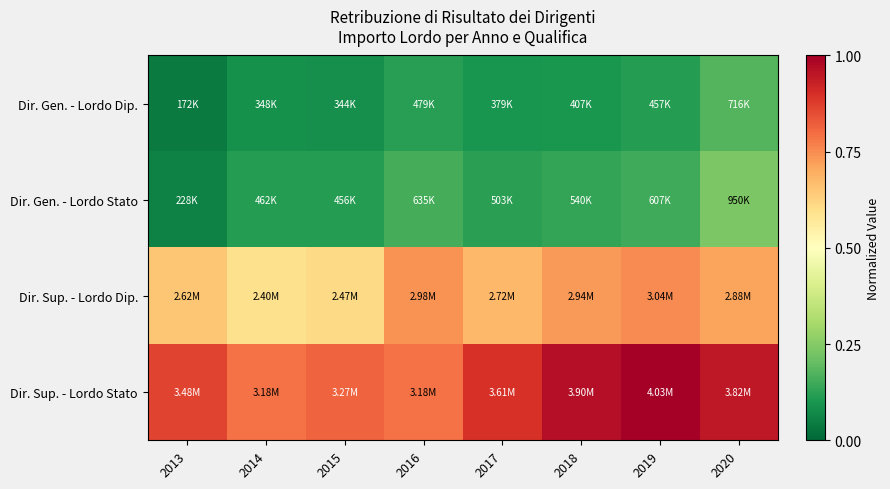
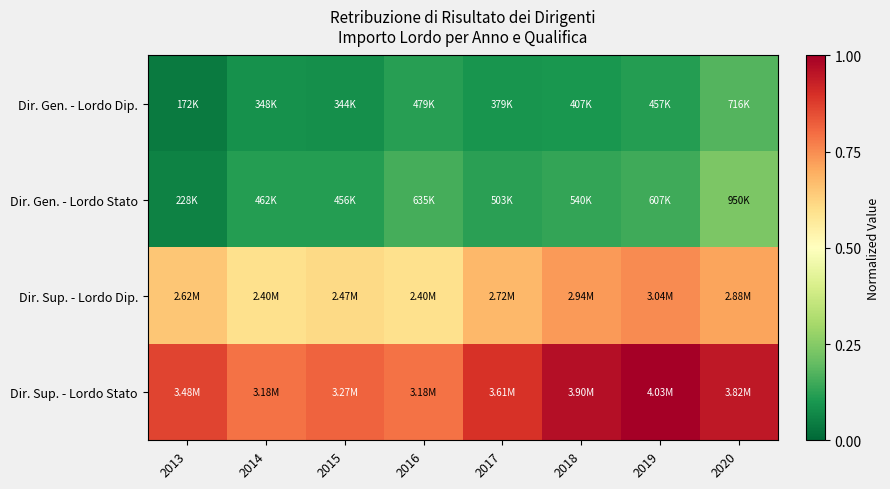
  {
    "Dir. Gen. - Lordo Dip.": {
      "2013": "172K",
      "2014": "348K",
      "2015": "344K",
      "2016": "479K",
      "2017": "379K",
      "2018": "407K",
      "2019": "457K",
      "2020": "716K"
    },
    "Dir. Gen. - Lordo Stato": {
      "2013": "228K",
      "2014": "462K",
      "2015": "456K",
      "2016": "635K",
      "2017": "503K",
      "2018": "540K",
      "2019": "607K",
      "2020": "950K"
    },
    "Dir. Sup. - Lordo Dip.": {
      "2013": "2.62M",
      "2014": "2.40M",
      "2015": "2.47M",
-     "2016": "2.98M",
+     "2016": "2.40M",
      "2017": "2.72M",
      "2018": "2.94M",
      "2019": "3.04M",
      "2020": "2.88M"
    },
    "Dir. Sup. - Lordo Stato": {
      "2013": "3.48M",
      "2014": "3.18M",
      "2015": "3.27M",
      "2016": "3.18M",
      "2017": "3.61M",
      "2018": "3.90M",
      "2019": "4.03M",
      "2020": "3.82M"
    }
  }
